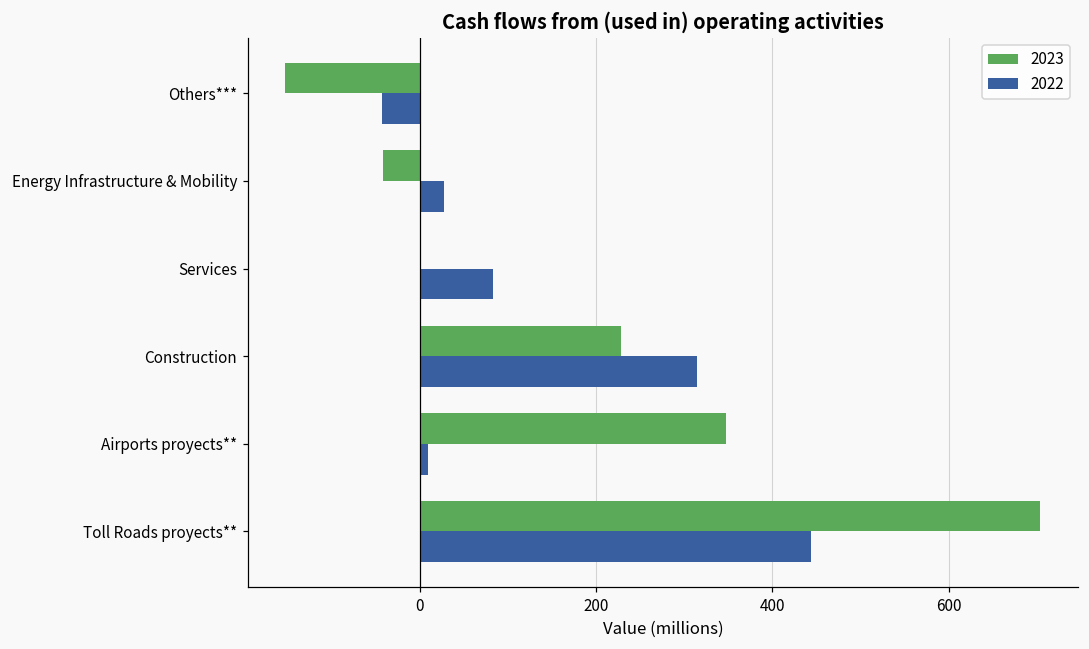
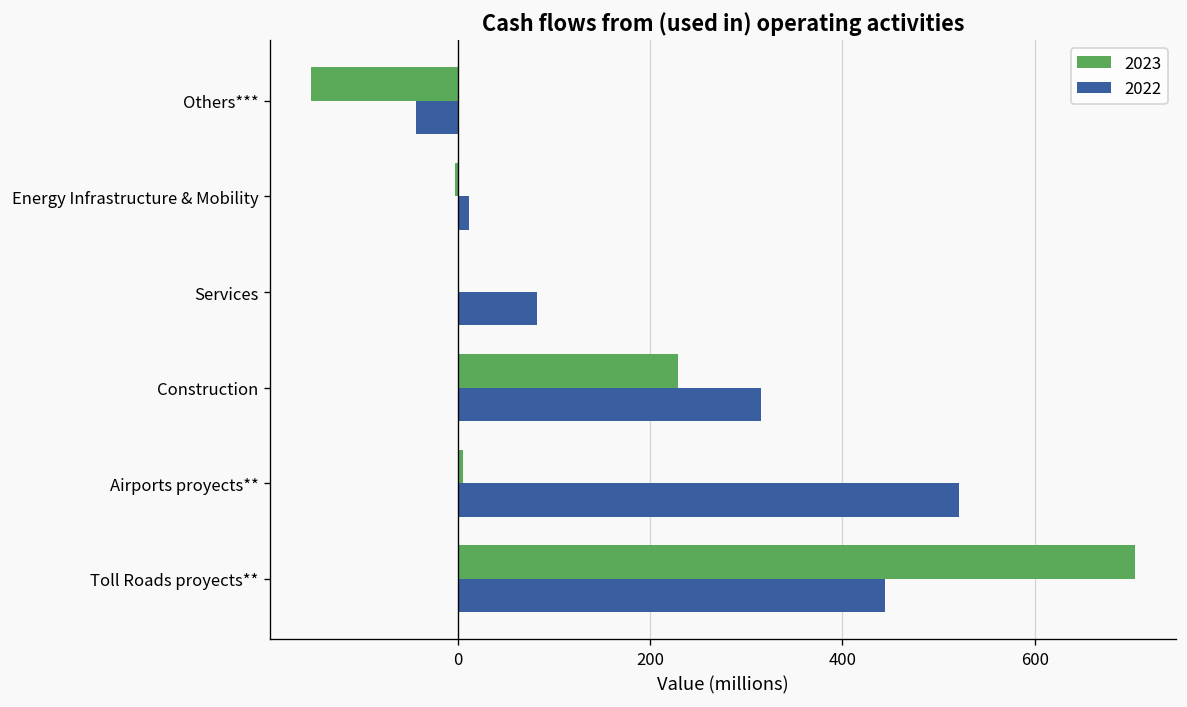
  {
    "2023": {
      "Others***": -150,
-     "Energy Infrastructure & Mobility": -40,
+     "Energy Infrastructure & Mobility": 0,
      "Services": 0,
      "Construction": 230,
-     "Airports proyects**": 350,
+     "Airports proyects**": 10,
      "Toll Roads proyects**": 700
    },
    "2022": {
      "Others***": -40,
-     "Energy Infrastructure & Mobility": 30,
+     "Energy Infrastructure & Mobility": 10,
      "Services": 80,
      "Construction": 320,
-     "Airports proyects**": 10,
+     "Airports proyects**": 520,
      "Toll Roads proyects**": 440
    }
  }
